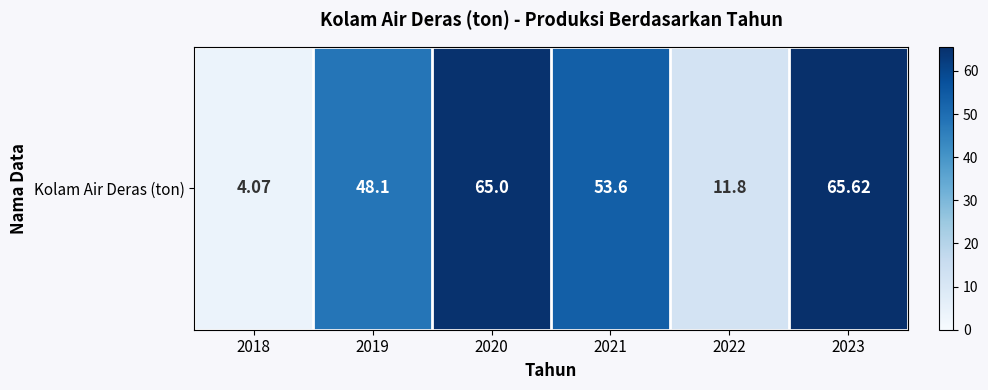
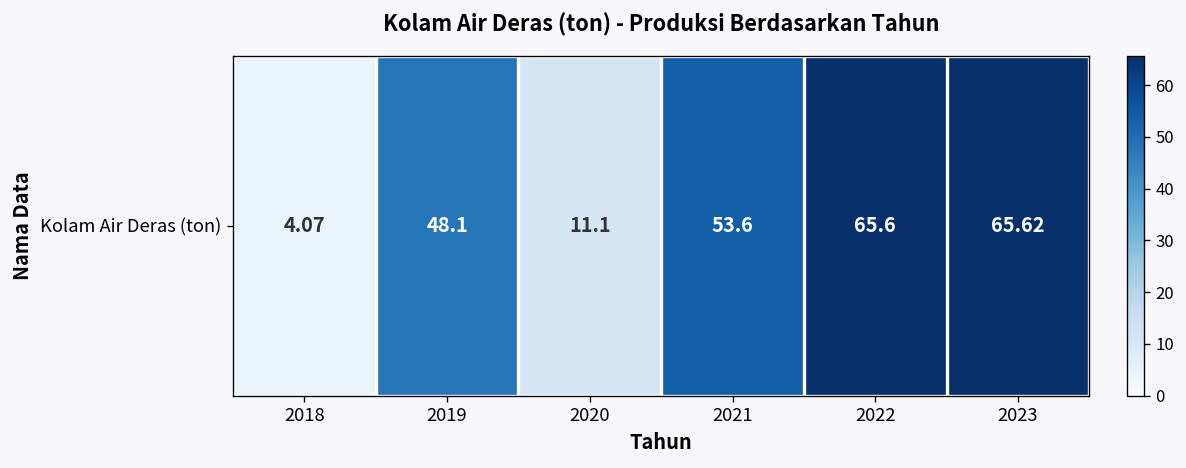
  {
    "Kolam Air Deras (ton)": {
      "2018": 4.07,
      "2019": 48.1,
-     "2020": 65.0,
+     "2020": 11.1,
      "2021": 53.6,
-     "2022": 11.8,
+     "2022": 65.6,
      "2023": 65.62
    }
  }
